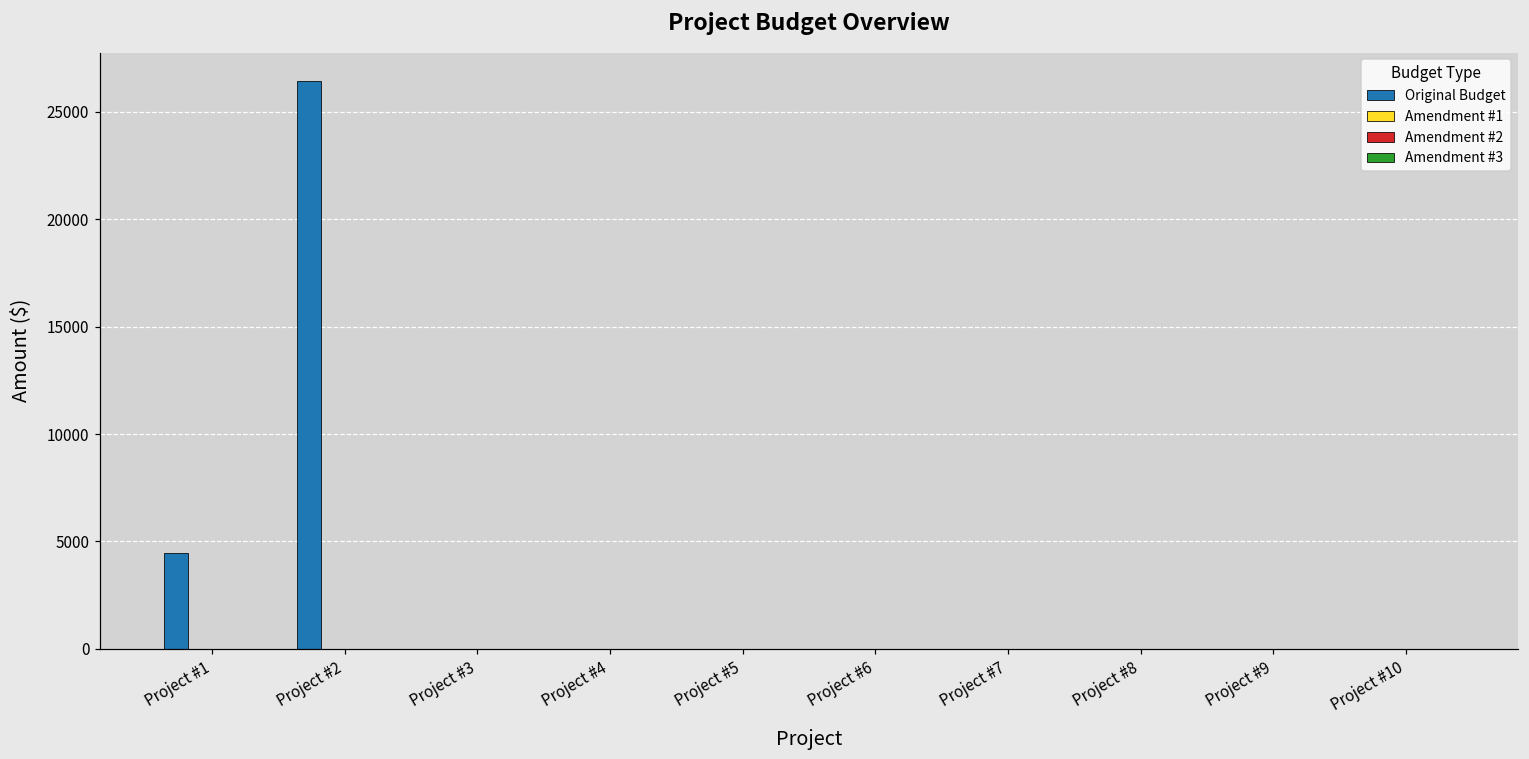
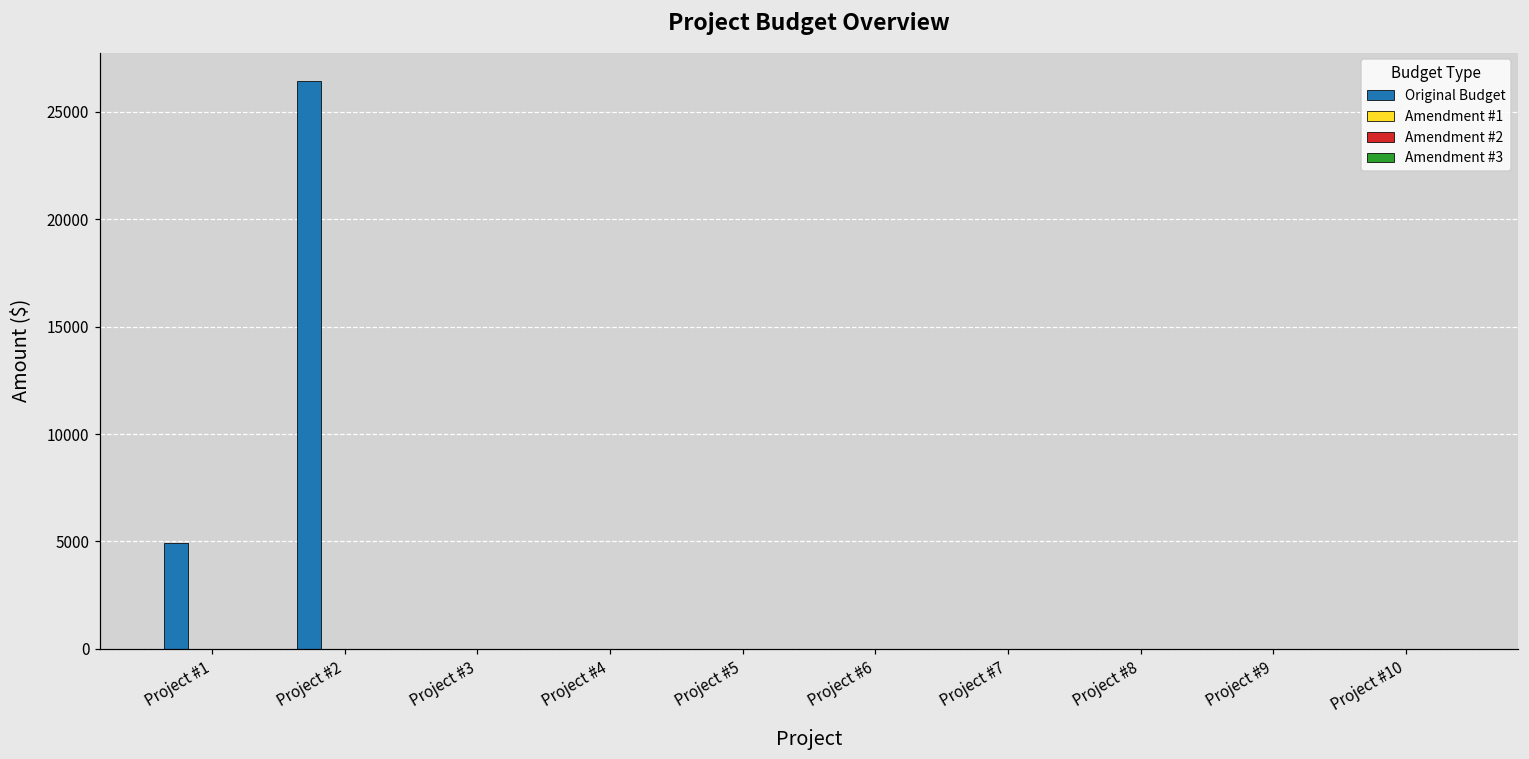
  {
    "Original Budget": {
-     "Project #1": 4500,
+     "Project #1": 4900,
      "Project #2": 26400,
      "Project #3": 0,
      "Project #4": 0,
      "Project #5": 0,
      "Project #6": 0,
      "Project #7": 0,
      "Project #8": 0,
      "Project #9": 0,
      "Project #10": 0
    },
    "Amendment #1": {
      "Project #1": 0,
      "Project #2": 0,
      "Project #3": 0,
      "Project #4": 0,
      "Project #5": 0,
      "Project #6": 0,
      "Project #7": 0,
      "Project #8": 0,
      "Project #9": 0,
      "Project #10": 0
    },
    "Amendment #2": {
      "Project #1": 0,
      "Project #2": 0,
      "Project #3": 0,
      "Project #4": 0,
      "Project #5": 0,
      "Project #6": 0,
      "Project #7": 0,
      "Project #8": 0,
      "Project #9": 0,
      "Project #10": 0
    },
    "Amendment #3": {
      "Project #1": 0,
      "Project #2": 0,
      "Project #3": 0,
      "Project #4": 0,
      "Project #5": 0,
      "Project #6": 0,
      "Project #7": 0,
      "Project #8": 0,
      "Project #9": 0,
      "Project #10": 0
    }
  }
